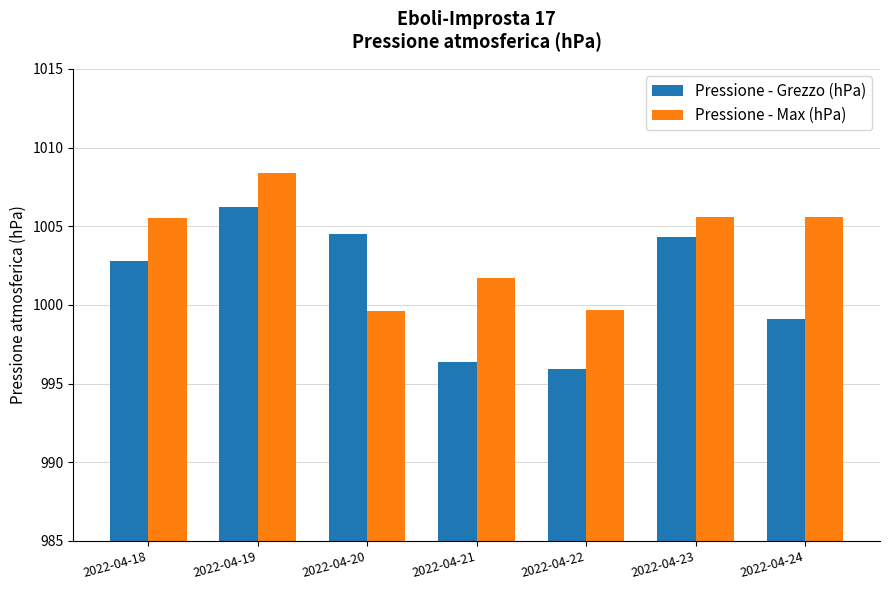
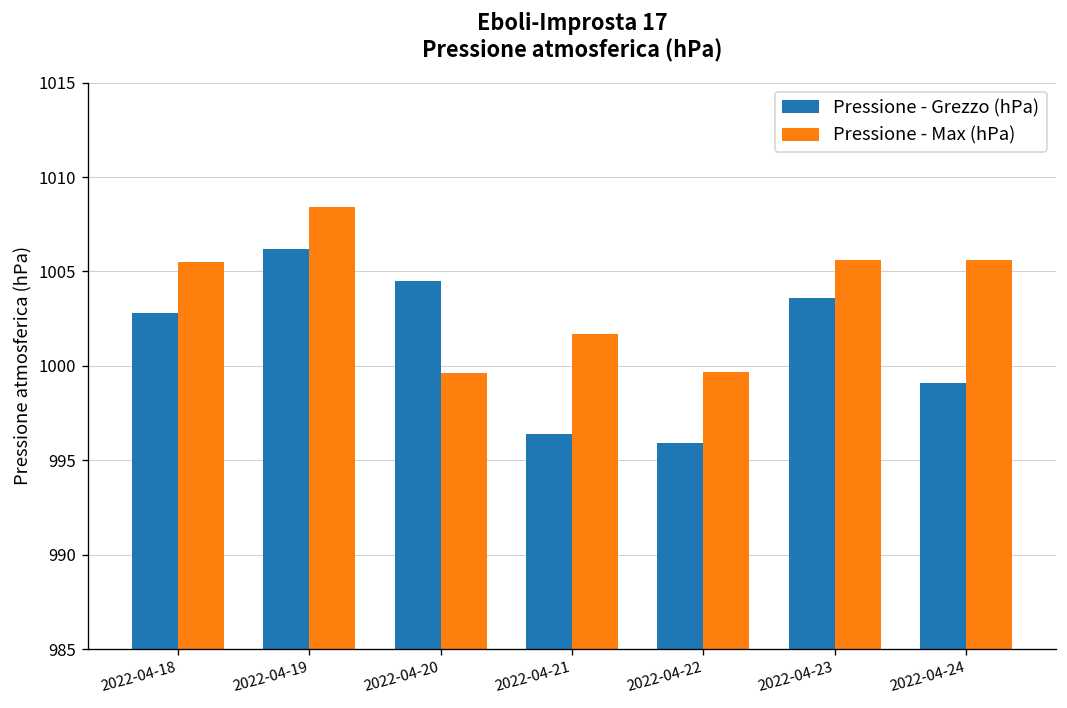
  {
    "Pressione - Grezzo (hPa)": {
      "2022-04-18": 1002.8,
      "2022-04-19": 1006.2,
      "2022-04-20": 1004.5,
      "2022-04-21": 996.4,
      "2022-04-22": 995.9,
-     "2022-04-23": 1004.3,
+     "2022-04-23": 1003.6,
      "2022-04-24": 999.1
    },
    "Pressione - Max (hPa)": {
      "2022-04-18": 1005.5,
      "2022-04-19": 1008.4,
      "2022-04-20": 999.6,
      "2022-04-21": 1001.7,
      "2022-04-22": 999.7,
      "2022-04-23": 1005.6,
      "2022-04-24": 1005.6
    }
  }
